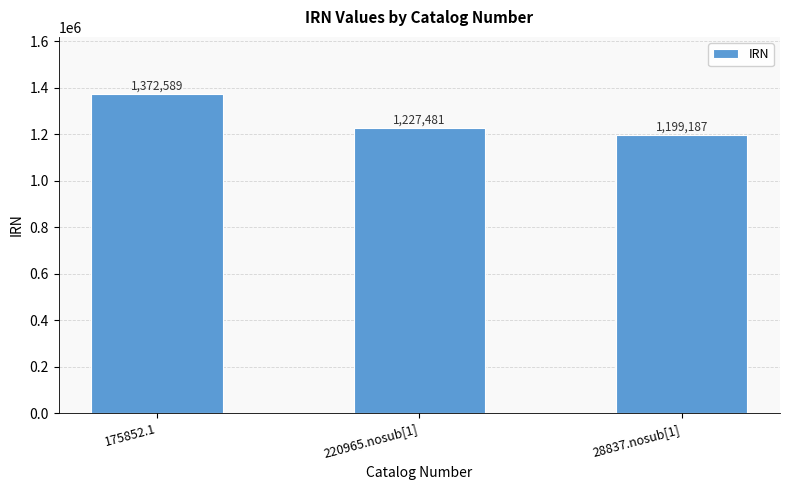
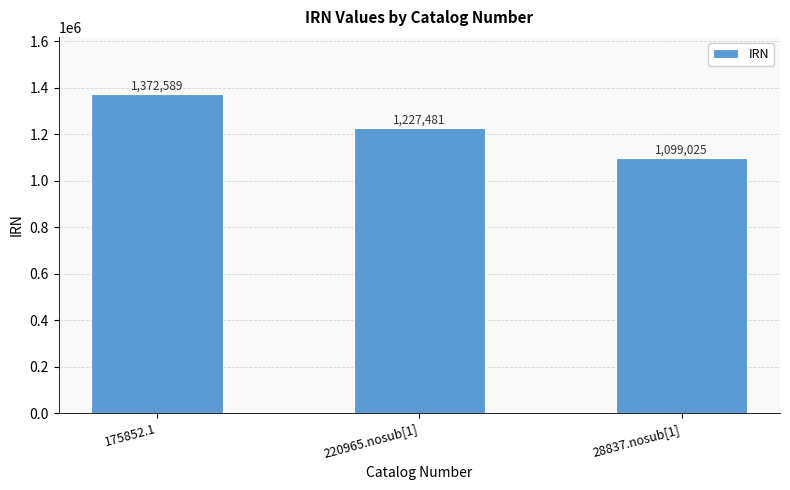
  {
    "175852.1": "1,372,589",
    "220965.nosub[1]": "1,227,481",
-   "28837.nosub[1]": "1,199,187"
+   "28837.nosub[1]": "1,099,025"
  }
